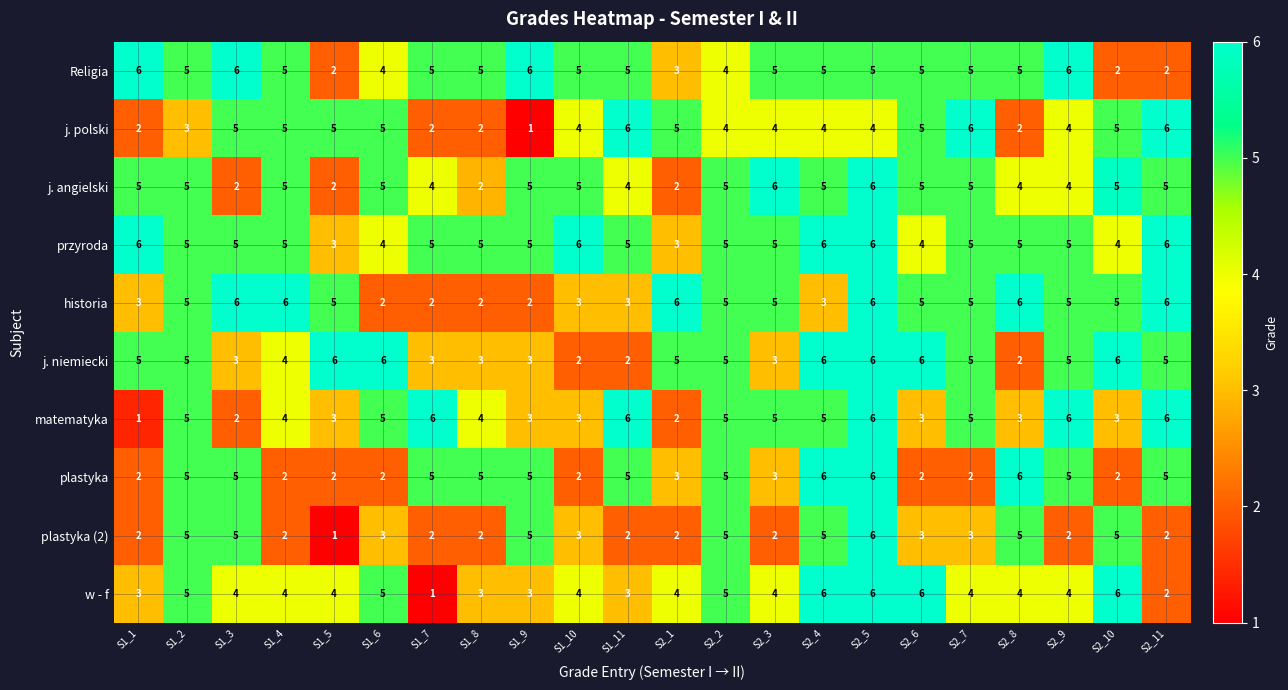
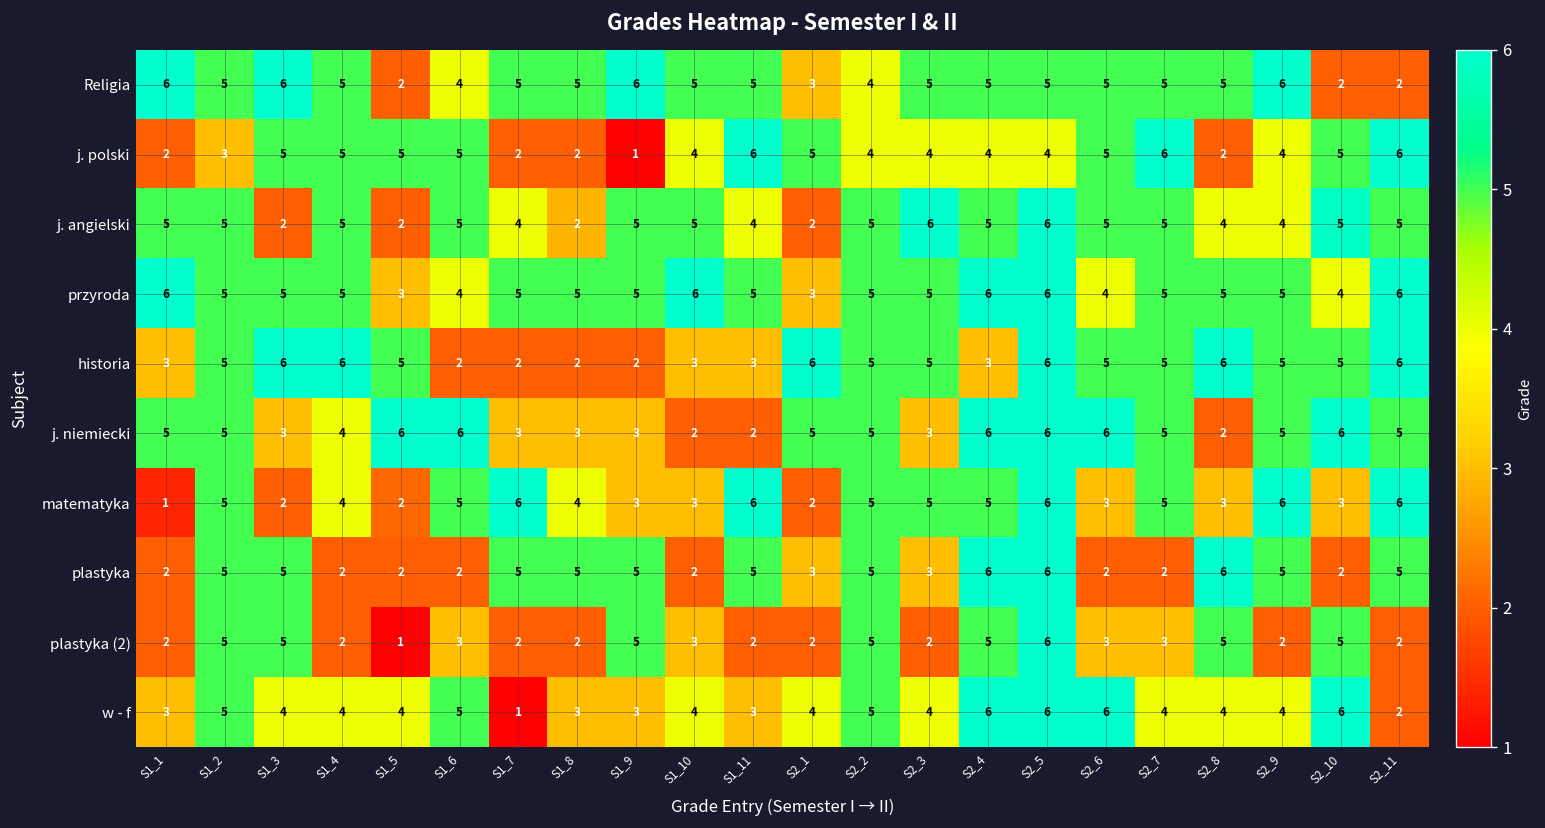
  {
    "matematyka": {
      "S1_1": 1,
      "S1_2": 5,
      "S1_3": 2,
      "S1_4": 4,
-     "S1_5": 3,
+     "S1_5": 2,
      "S1_6": 5,
      "S1_7": 6,
      "S1_8": 4,
      "S1_9": 3,
      "S1_10": 3,
      "S1_11": 6,
      "S2_1": 2,
      "S2_2": 5,
      "S2_3": 5,
      "S2_4": 5,
      "S2_5": 6,
      "S2_6": 3,
      "S2_7": 5,
      "S2_8": 3,
      "S2_9": 6,
      "S2_10": 3,
      "S2_11": 6
    }
  }
